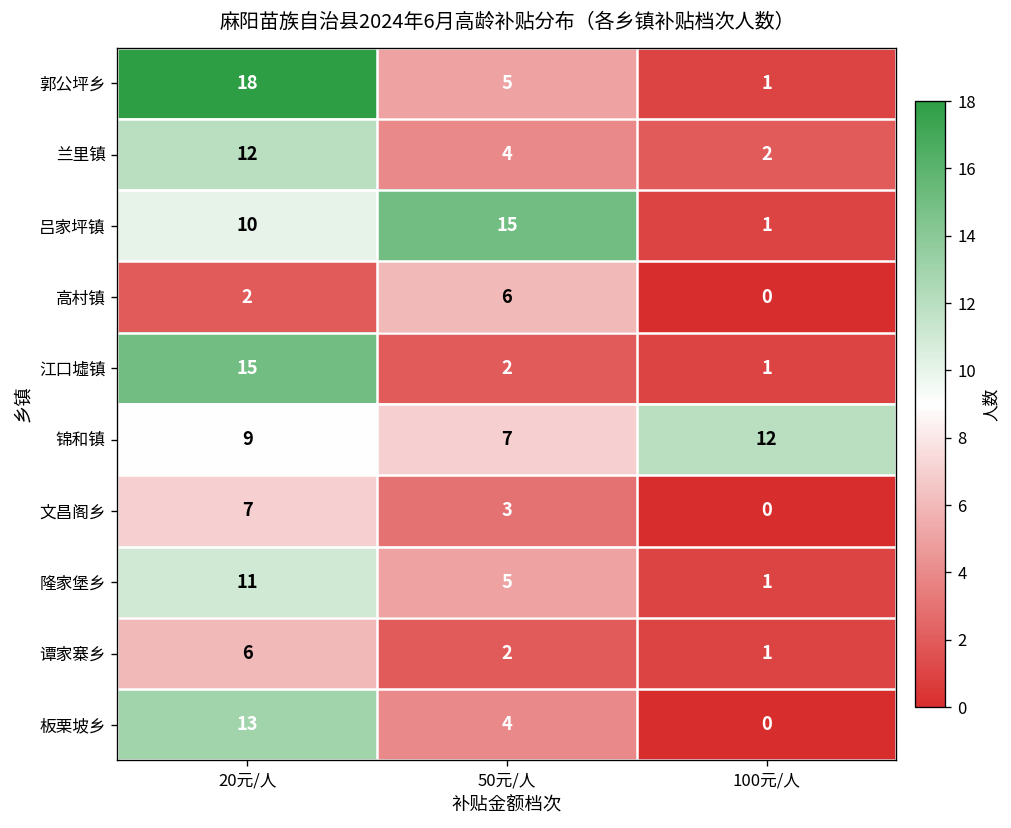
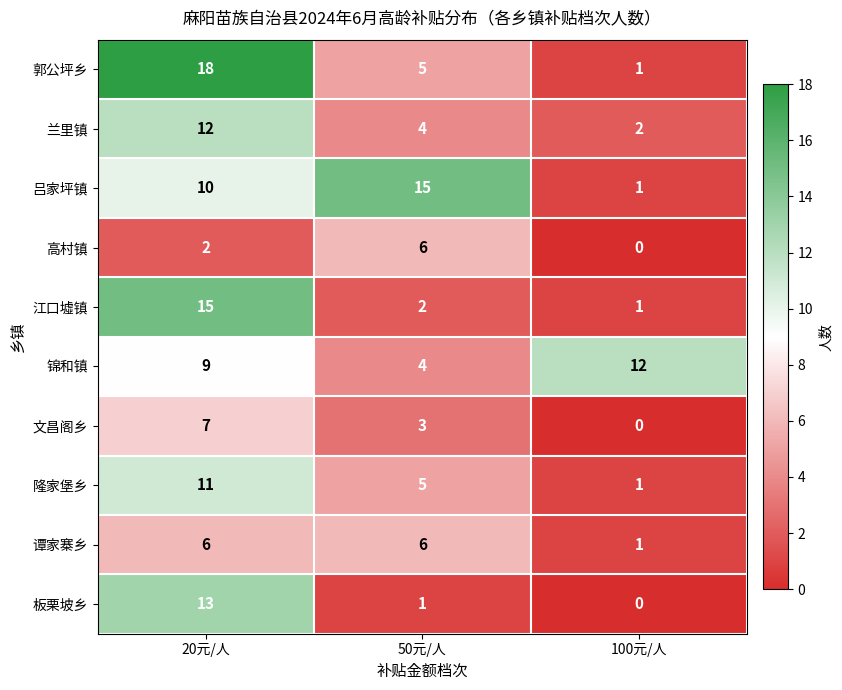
  {
    "郭公坪乡": {
      "20元/人": 18,
      "50元/人": 5,
      "100元/人": 1
    },
    "兰里镇": {
      "20元/人": 12,
      "50元/人": 4,
      "100元/人": 2
    },
    "吕家坪镇": {
      "20元/人": 10,
      "50元/人": 15,
      "100元/人": 1
    },
    "高村镇": {
      "20元/人": 2,
      "50元/人": 6,
      "100元/人": 0
    },
    "江口墟镇": {
      "20元/人": 15,
      "50元/人": 2,
      "100元/人": 1
    },
    "锦和镇": {
      "20元/人": 9,
-     "50元/人": 7,
+     "50元/人": 4,
      "100元/人": 12
    },
    "文昌阁乡": {
      "20元/人": 7,
      "50元/人": 3,
      "100元/人": 0
    },
    "隆家堡乡": {
      "20元/人": 11,
      "50元/人": 5,
      "100元/人": 1
    },
    "谭家寨乡": {
      "20元/人": 6,
-     "50元/人": 2,
+     "50元/人": 6,
      "100元/人": 1
    },
    "板栗坡乡": {
      "20元/人": 13,
-     "50元/人": 4,
+     "50元/人": 1,
      "100元/人": 0
    }
  }
